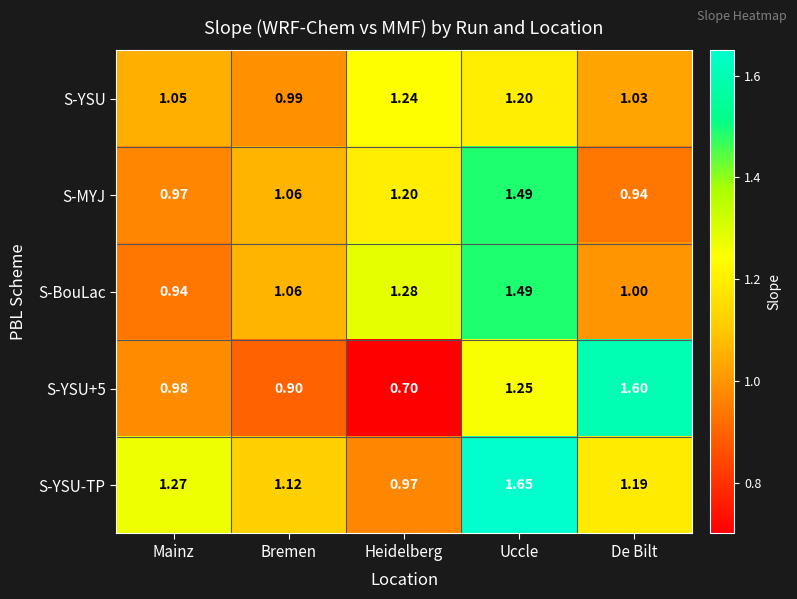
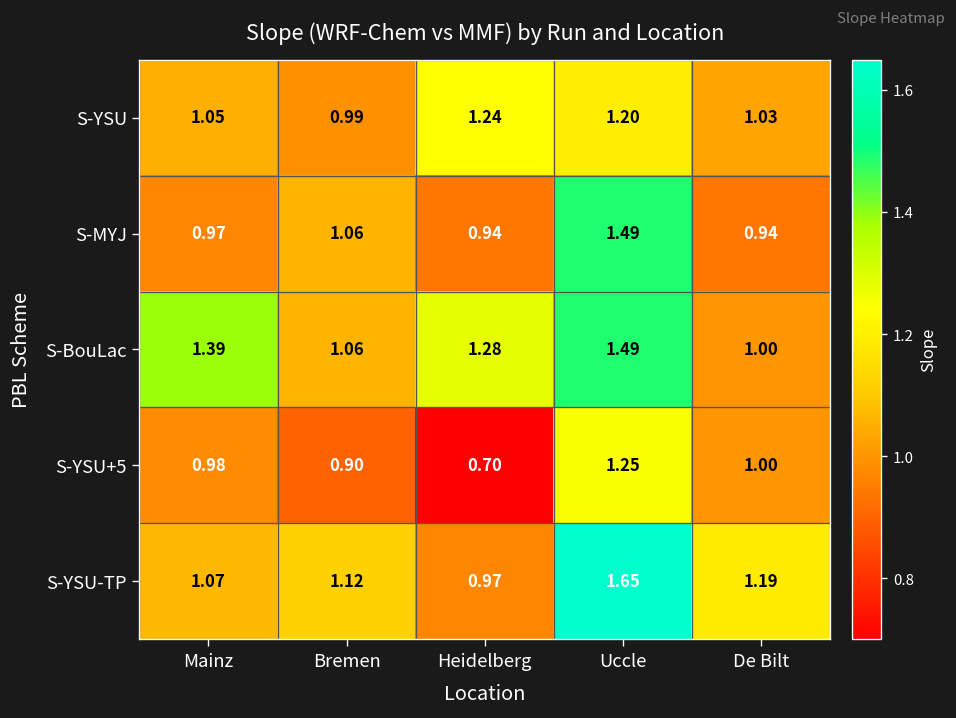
  {
    "S-YSU": {
      "Mainz": 1.05,
      "Bremen": 0.99,
      "Heidelberg": 1.24,
      "Uccle": 1.20,
      "De Bilt": 1.03
    },
    "S-MYJ": {
      "Mainz": 0.97,
      "Bremen": 1.06,
-     "Heidelberg": 1.20,
+     "Heidelberg": 0.94,
      "Uccle": 1.49,
      "De Bilt": 0.94
    },
    "S-BouLac": {
-     "Mainz": 0.94,
+     "Mainz": 1.39,
      "Bremen": 1.06,
      "Heidelberg": 1.28,
      "Uccle": 1.49,
      "De Bilt": 1.00
    },
    "S-YSU+5": {
      "Mainz": 0.98,
      "Bremen": 0.90,
      "Heidelberg": 0.70,
      "Uccle": 1.25,
-     "De Bilt": 1.60
+     "De Bilt": 1.00
    },
    "S-YSU-TP": {
-     "Mainz": 1.27,
+     "Mainz": 1.07,
      "Bremen": 1.12,
      "Heidelberg": 0.97,
      "Uccle": 1.65,
      "De Bilt": 1.19
    }
  }
